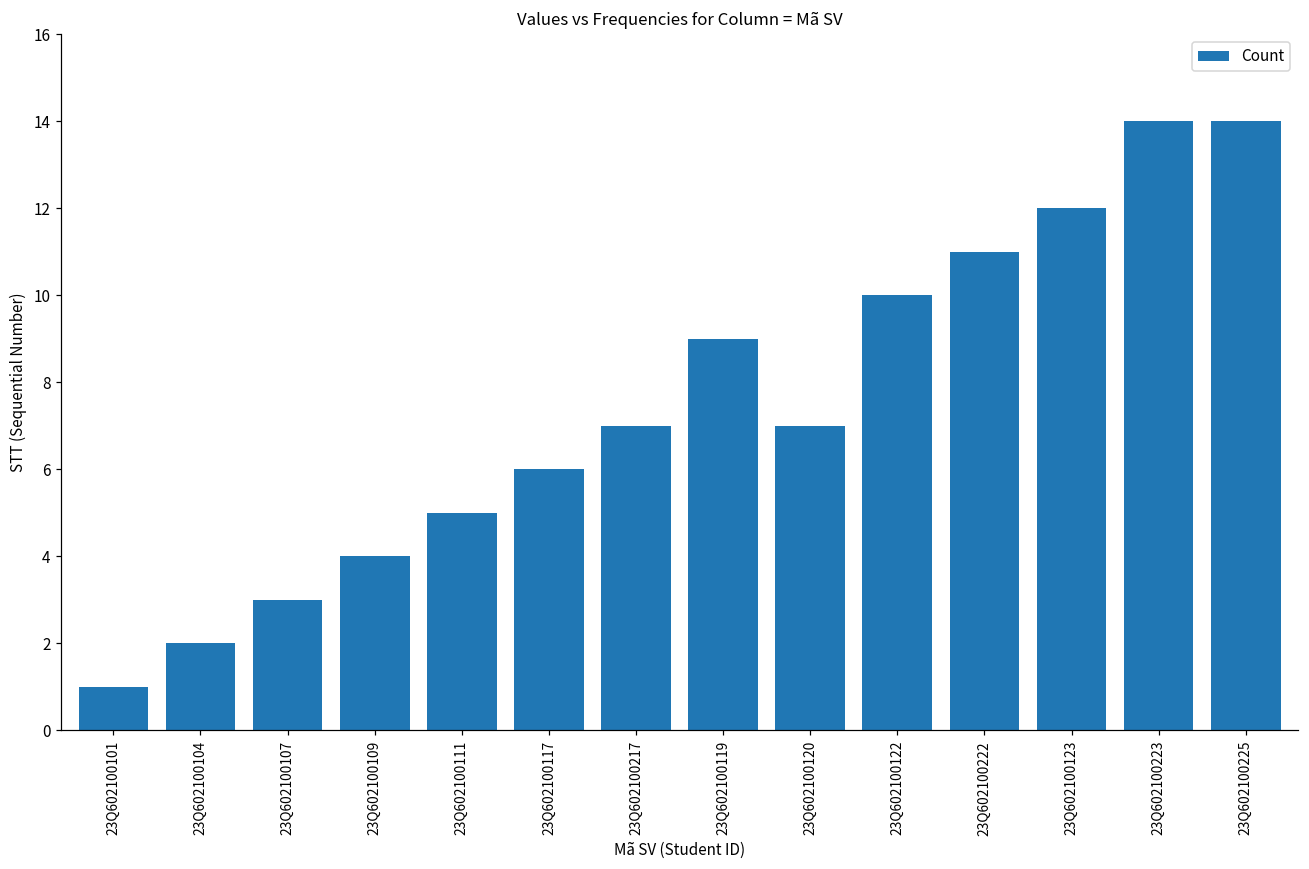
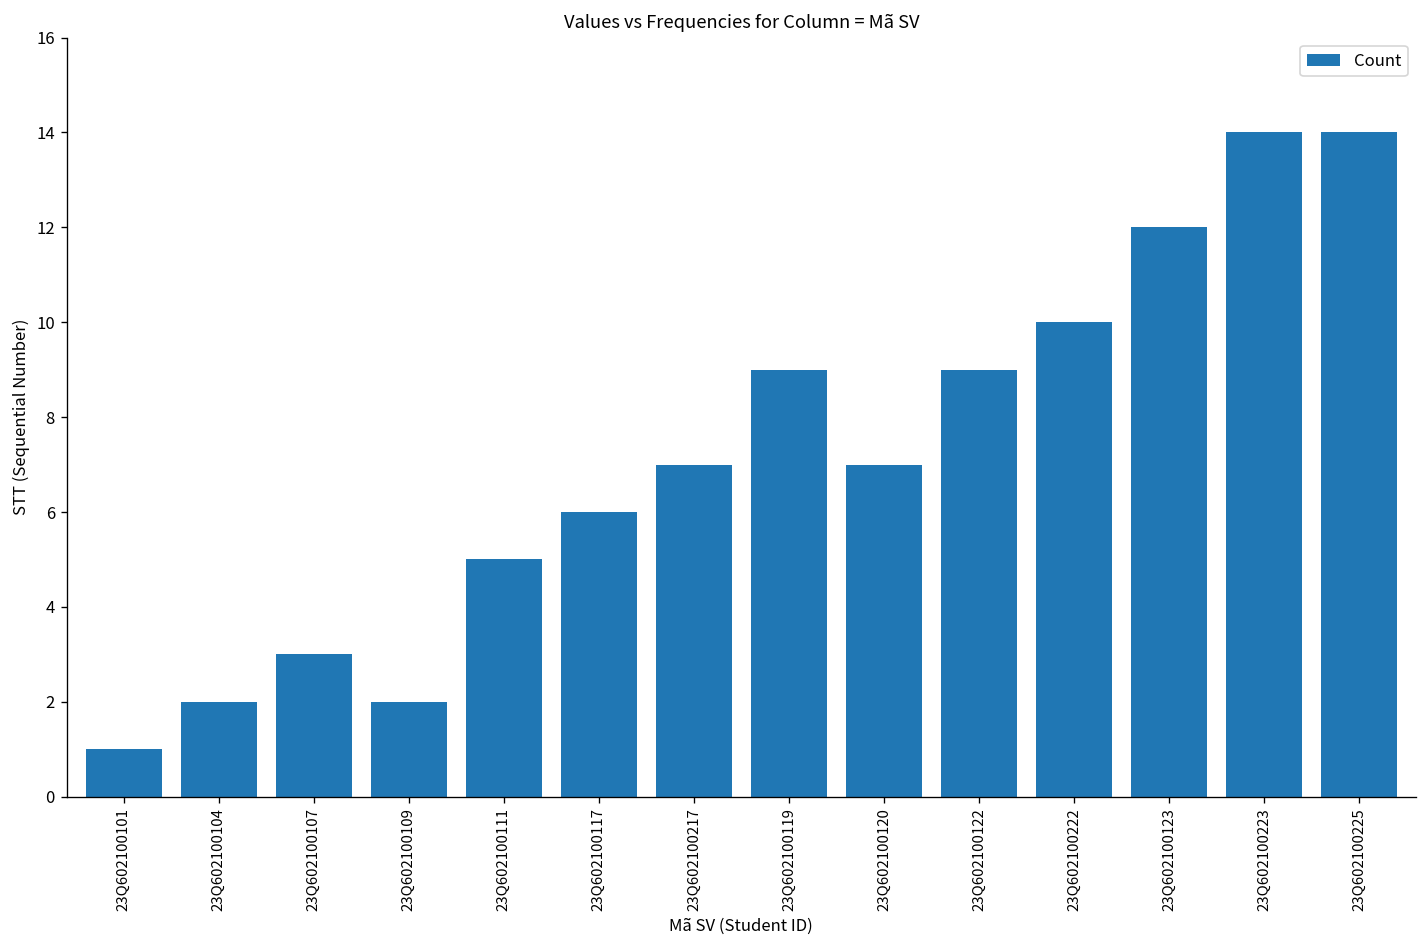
  {
    "23Q602100101": 1,
    "23Q602100104": 2,
    "23Q602100107": 3,
-   "23Q602100109": 4,
+   "23Q602100109": 2,
    "23Q602100111": 5,
    "23Q602100117": 6,
    "23Q602100217": 7,
    "23Q602100119": 9,
    "23Q602100120": 7,
-   "23Q602100122": 10,
-   "23Q602100222": 11,
+   "23Q602100122": 9,
+   "23Q602100222": 10,
    "23Q602100123": 12,
    "23Q602100223": 14,
    "23Q602100225": 14
  }
